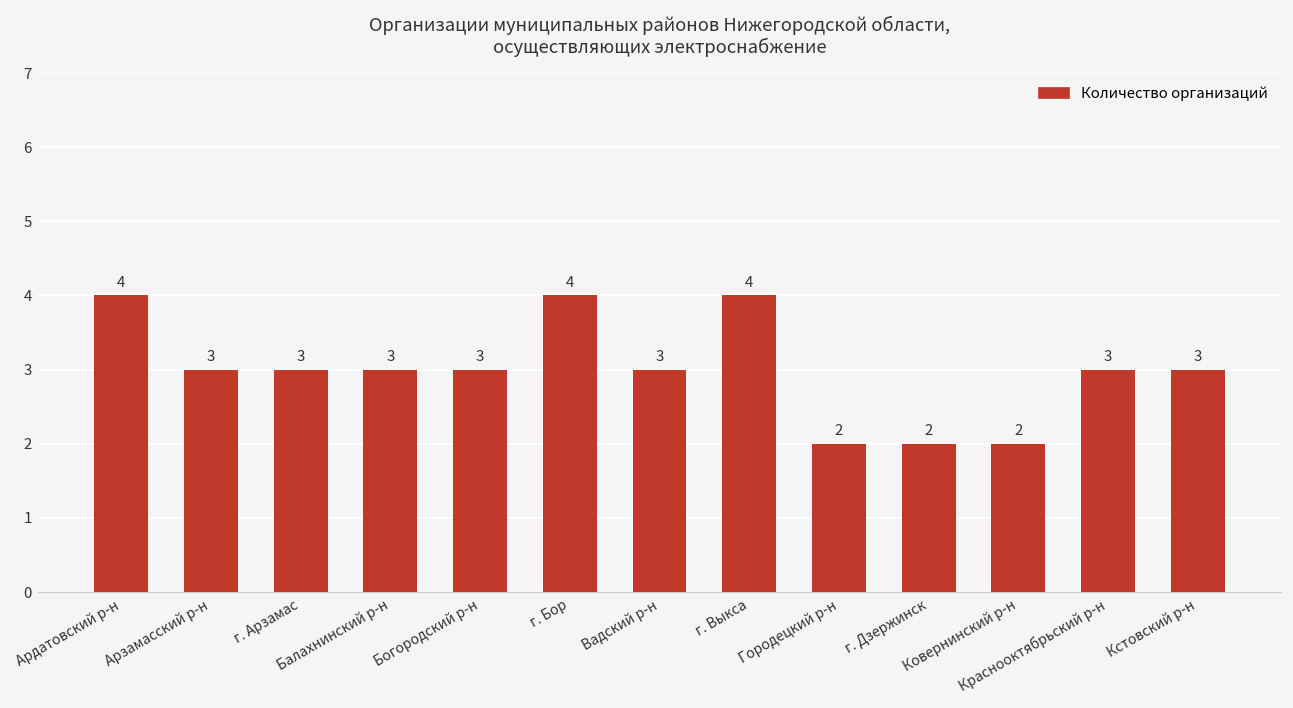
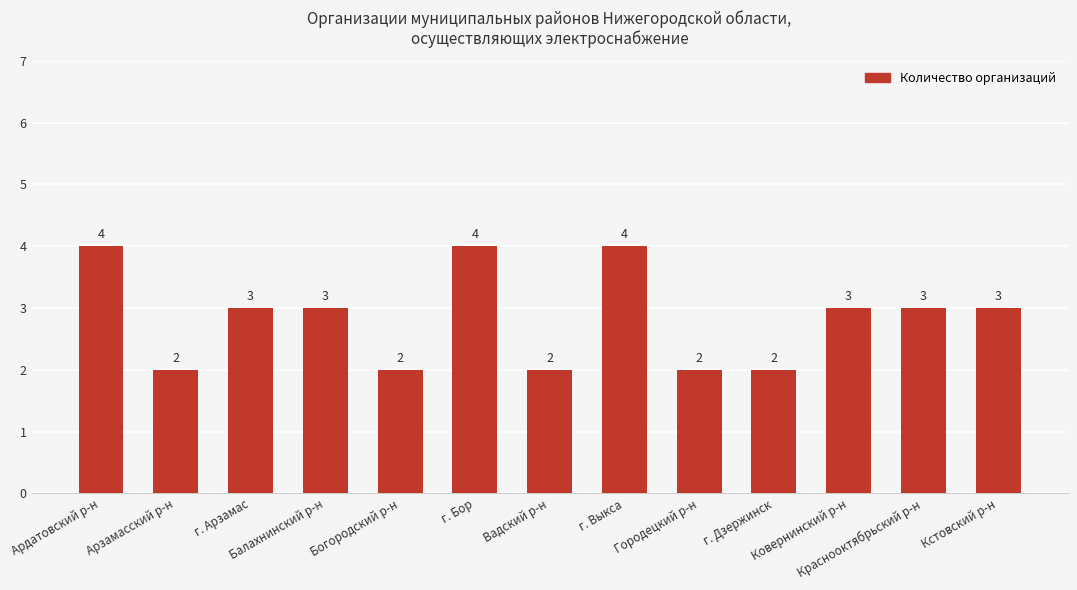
  {
    "Ардатовский р-н": 4,
-   "Арзамасский р-н": 3,
+   "Арзамасский р-н": 2,
    "г. Арзамас": 3,
    "Балахнинский р-н": 3,
-   "Богородский р-н": 3,
+   "Богородский р-н": 2,
    "г. Бор": 4,
-   "Вадский р-н": 3,
+   "Вадский р-н": 2,
    "г. Выкса": 4,
    "Городецкий р-н": 2,
    "г. Дзержинск": 2,
-   "Ковернинский р-н": 2,
+   "Ковернинский р-н": 3,
    "Краснооктябрьский р-н": 3,
    "Кстовский р-н": 3
  }
